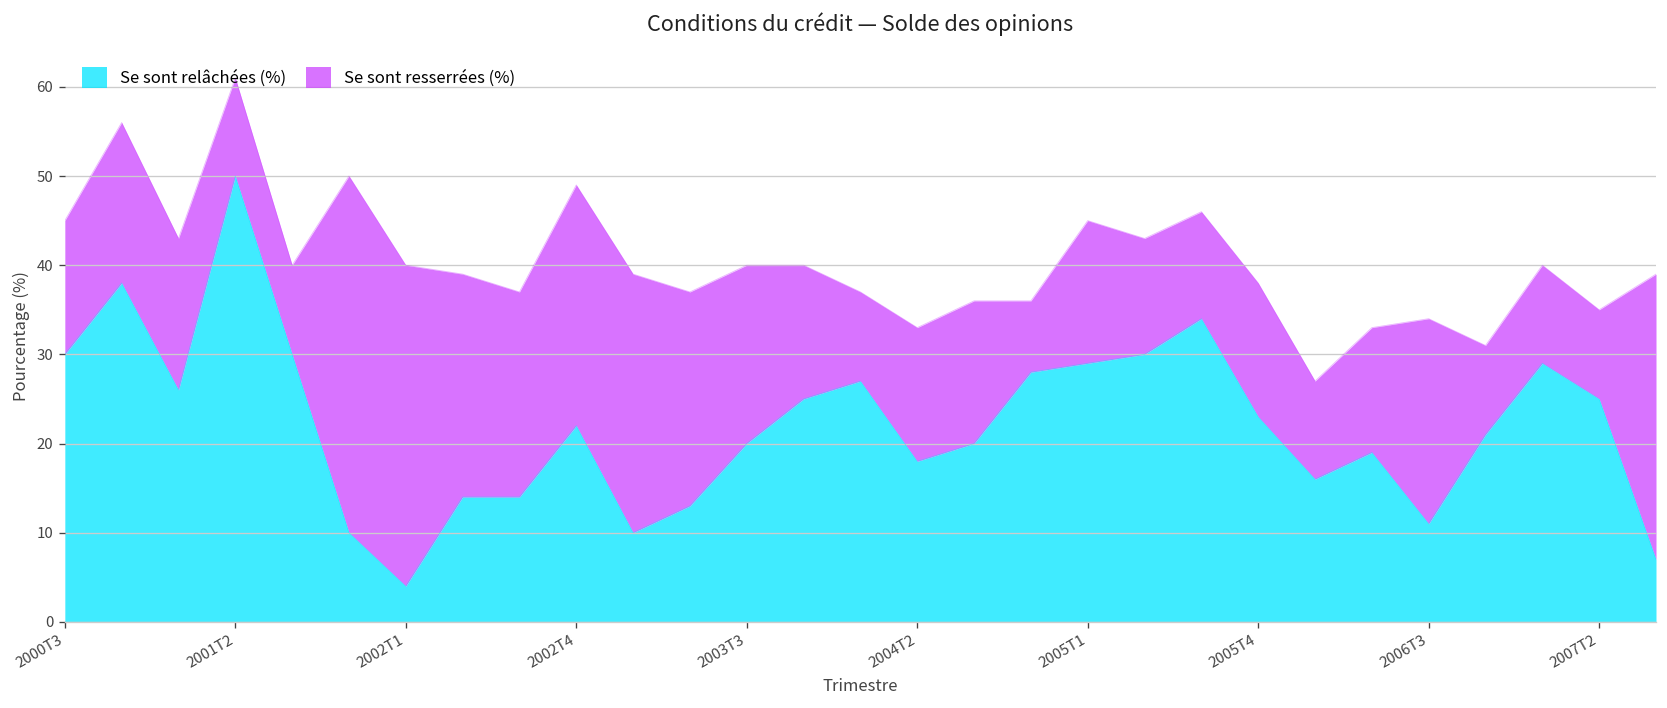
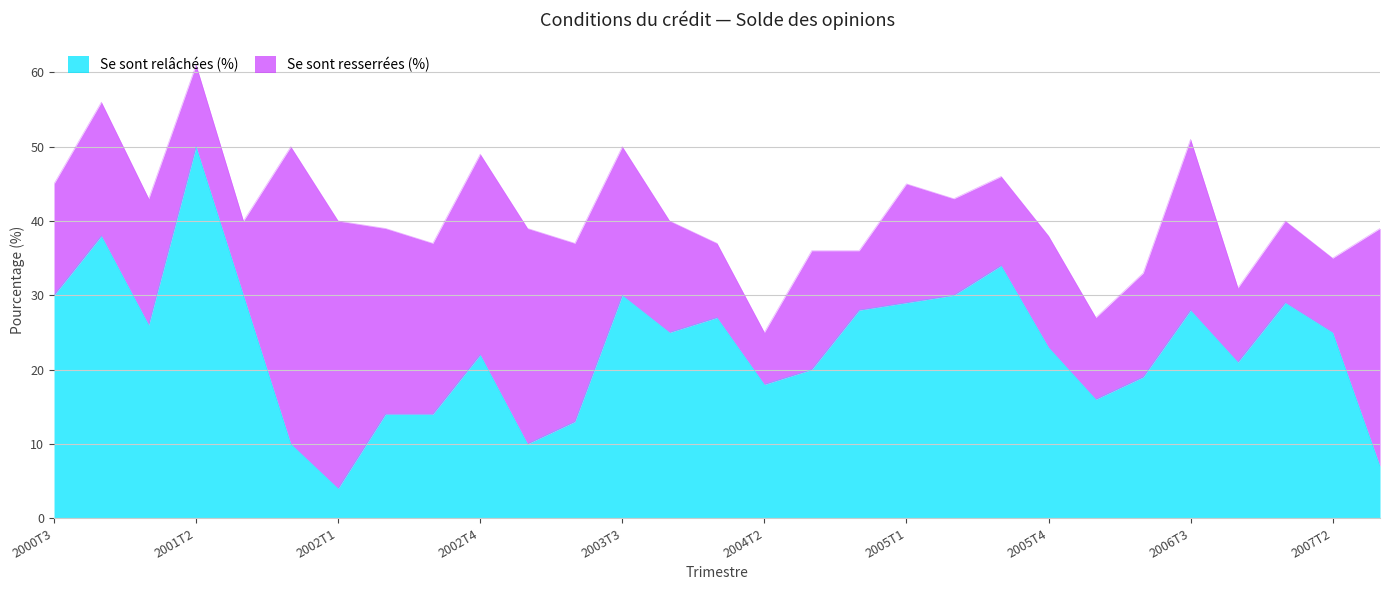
  {
    "Se sont relâchées (%)": {
      "2000T3": 30,
      "2001T2": 50,
      "2002T1": 4,
      "2002T4": 22,
-     "2003T3": 20,
+     "2003T3": 30,
      "2004T2": 18,
      "2005T1": 29,
      "2005T4": 23,
-     "2006T3": 11,
+     "2006T3": 28,
      "2007T2": 25
    },
    "Se sont resserrées (%)": {
      "2000T3": 15,
      "2001T2": 11,
      "2002T1": 36,
      "2002T4": 27,
      "2003T3": 20,
-     "2004T2": 15,
+     "2004T2": 7,
      "2005T1": 16,
      "2005T4": 15,
      "2006T3": 23,
      "2007T2": 10
    }
  }
